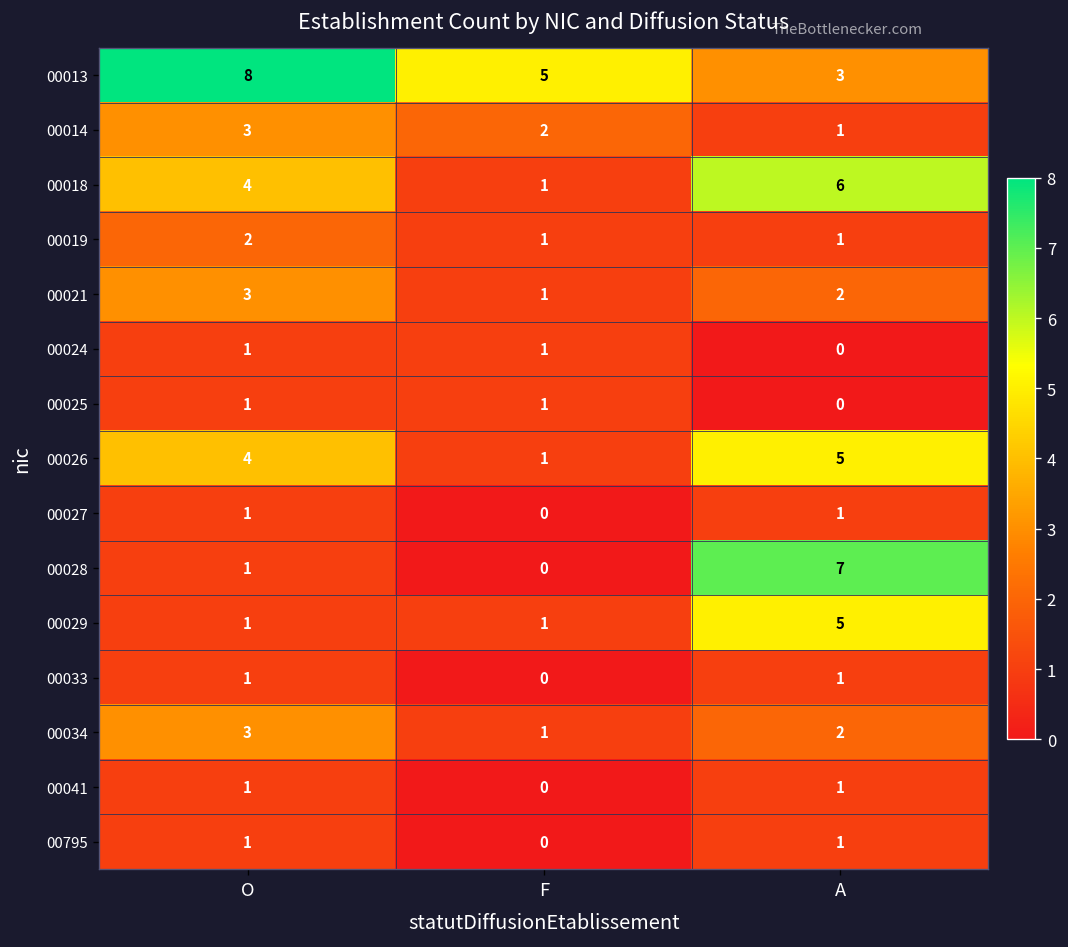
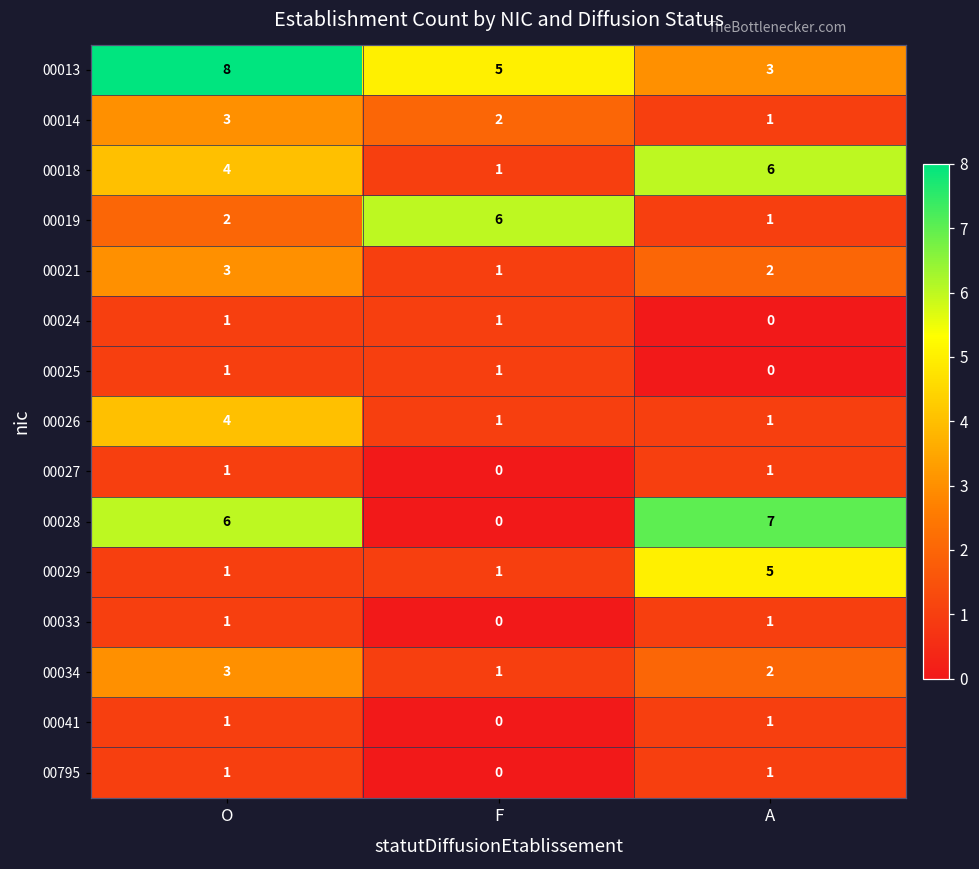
  {
    "00013": {
      "O": 8,
      "F": 5,
      "A": 3
    },
    "00014": {
      "O": 3,
      "F": 2,
      "A": 1
    },
    "00018": {
      "O": 4,
      "F": 1,
      "A": 6
    },
    "00019": {
      "O": 2,
-     "F": 1,
+     "F": 6,
      "A": 1
    },
    "00021": {
      "O": 3,
      "F": 1,
      "A": 2
    },
    "00024": {
      "O": 1,
      "F": 1,
      "A": 0
    },
    "00025": {
      "O": 1,
      "F": 1,
      "A": 0
    },
    "00026": {
      "O": 4,
      "F": 1,
-     "A": 5
+     "A": 1
    },
    "00027": {
      "O": 1,
      "F": 0,
      "A": 1
    },
    "00028": {
-     "O": 1,
+     "O": 6,
      "F": 0,
      "A": 7
    },
    "00029": {
      "O": 1,
      "F": 1,
      "A": 5
    },
    "00033": {
      "O": 1,
      "F": 0,
      "A": 1
    },
    "00034": {
      "O": 3,
      "F": 1,
      "A": 2
    },
    "00041": {
      "O": 1,
      "F": 0,
      "A": 1
    },
    "00795": {
      "O": 1,
      "F": 0,
      "A": 1
    }
  }
